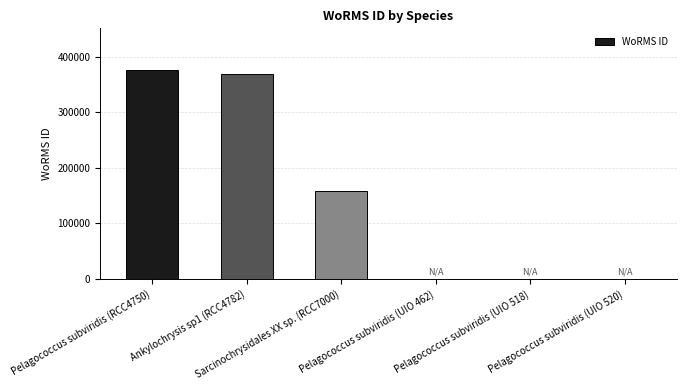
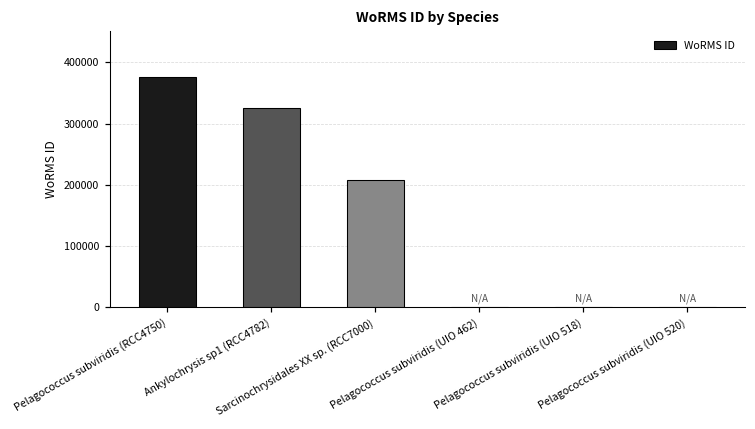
  {
    "Pelagococcus subviridis (RCC4750)": 380000,
-   "Ankylochrysis sp1 (RCC4782)": 370000,
-   "Sarcinochrysidales XX sp. (RCC7000)": 160000,
+   "Ankylochrysis sp1 (RCC4782)": 330000,
+   "Sarcinochrysidales XX sp. (RCC7000)": 210000,
    "Pelagococcus subviridis (UIO 462)": 0,
    "Pelagococcus subviridis (UIO 518)": 0,
    "Pelagococcus subviridis (UIO 520)": 0
  }
